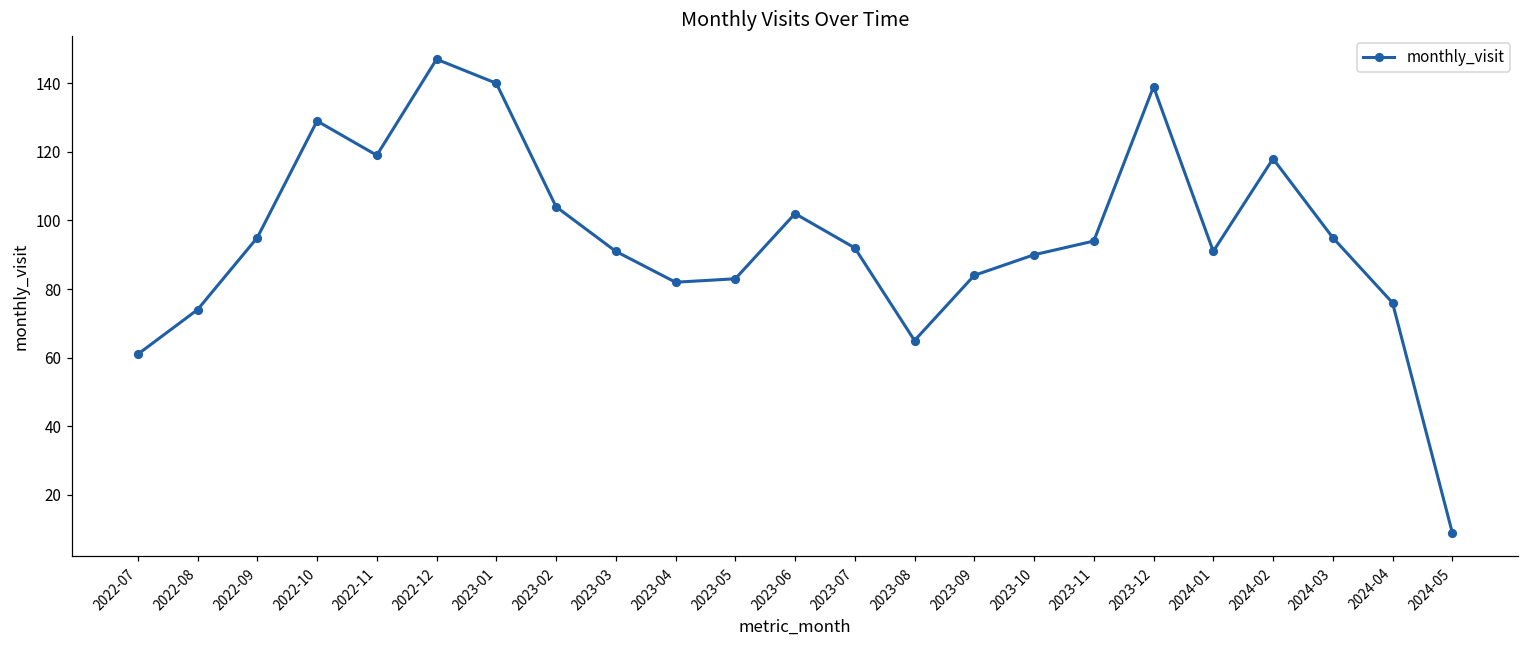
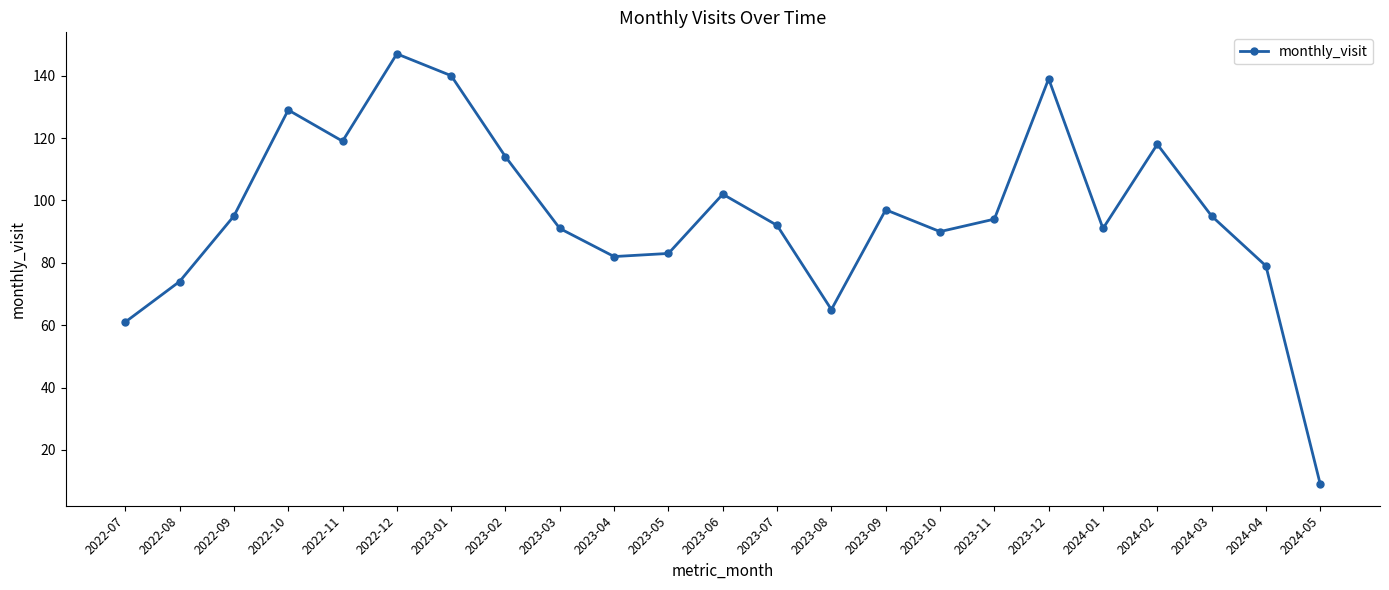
  {
    "2022-07": 61,
    "2022-08": 74,
    "2022-09": 95,
    "2022-10": 129,
    "2022-11": 119,
    "2022-12": 147,
    "2023-01": 140,
-   "2023-02": 104,
+   "2023-02": 114,
    "2023-03": 91,
    "2023-04": 82,
    "2023-05": 83,
    "2023-06": 102,
    "2023-07": 92,
    "2023-08": 65,
-   "2023-09": 84,
+   "2023-09": 97,
    "2023-10": 90,
    "2023-11": 94,
    "2023-12": 139,
    "2024-01": 91,
    "2024-02": 118,
    "2024-03": 95,
-   "2024-04": 76,
+   "2024-04": 79,
    "2024-05": 9
  }
